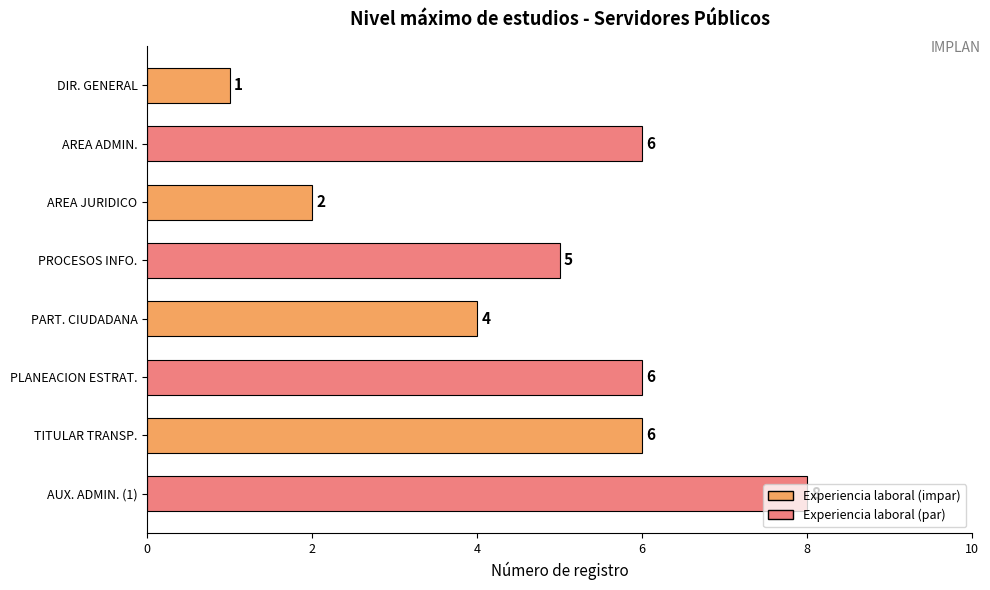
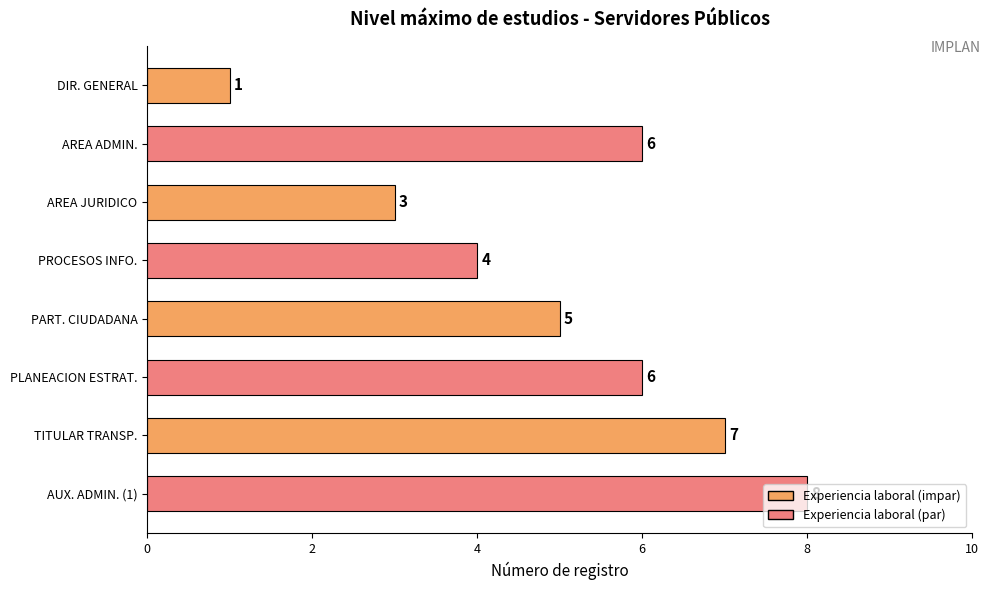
  {
    "DIR. GENERAL": 1,
    "AREA ADMIN.": 6,
-   "AREA JURIDICO": 2,
-   "PROCESOS INFO.": 5,
-   "PART. CIUDADANA": 4,
+   "AREA JURIDICO": 3,
+   "PROCESOS INFO.": 4,
+   "PART. CIUDADANA": 5,
    "PLANEACION ESTRAT.": 6,
-   "TITULAR TRANSP.": 6
+   "TITULAR TRANSP.": 7
  }
